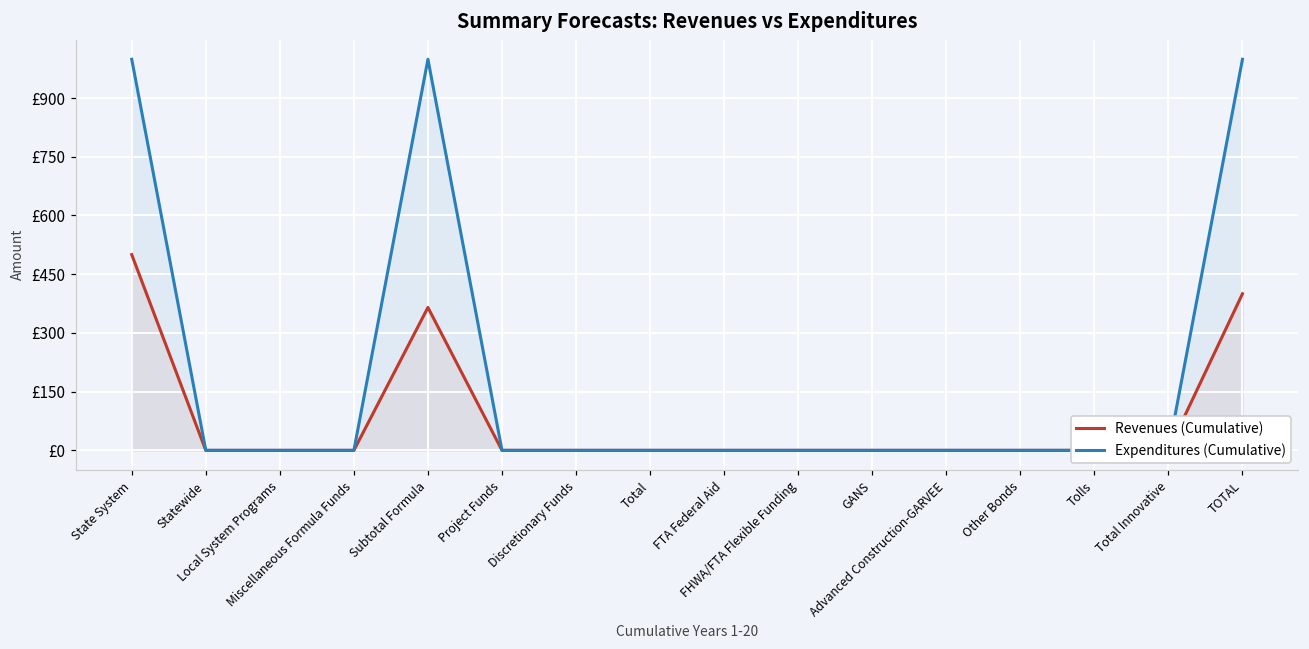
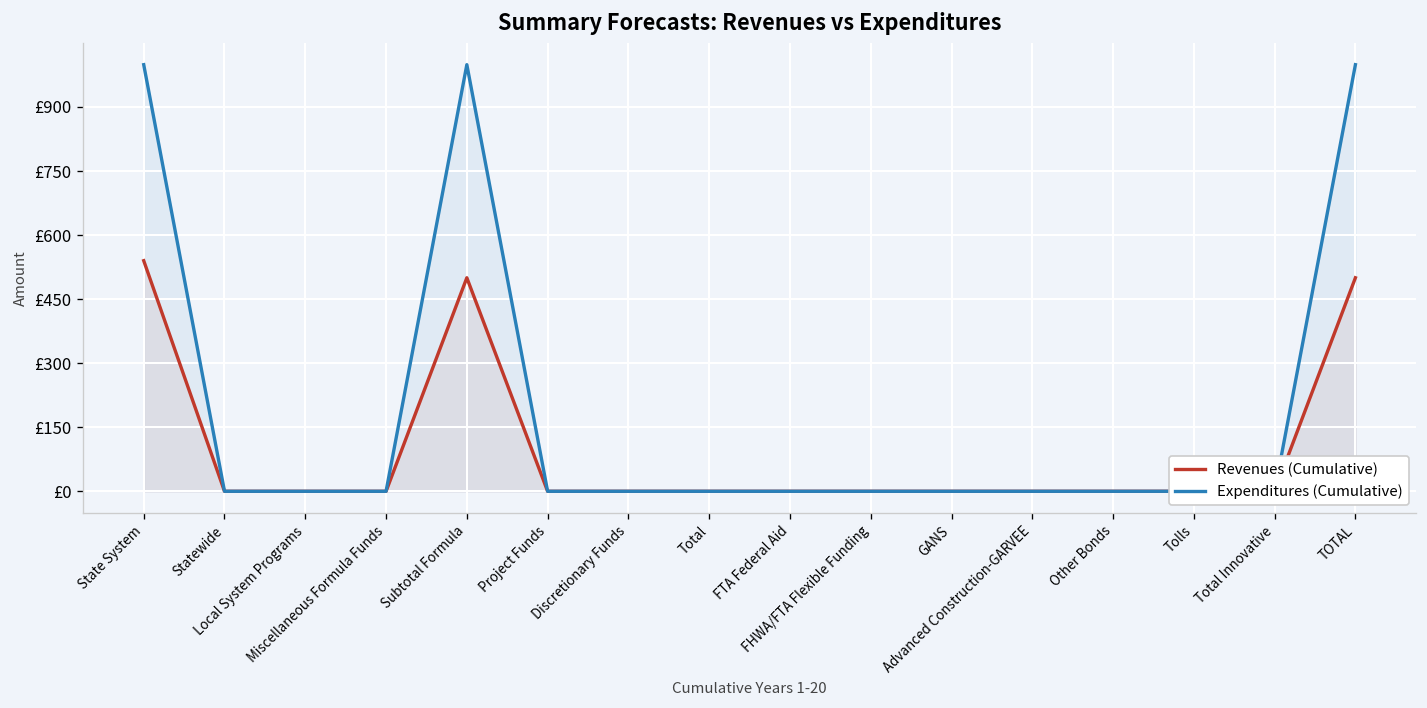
  {
    "Revenues (Cumulative)": {
-     "State System": "£500",
-     "Subtotal Formula": "£370",
-     "TOTAL": "£400"
+     "State System": "£540",
+     "Subtotal Formula": "£500",
+     "TOTAL": "£500"
    },
    "Expenditures (Cumulative)": {
      "State System": "£1000",
      "Subtotal Formula": "£1000",
      "TOTAL": "£1000"
    }
  }
